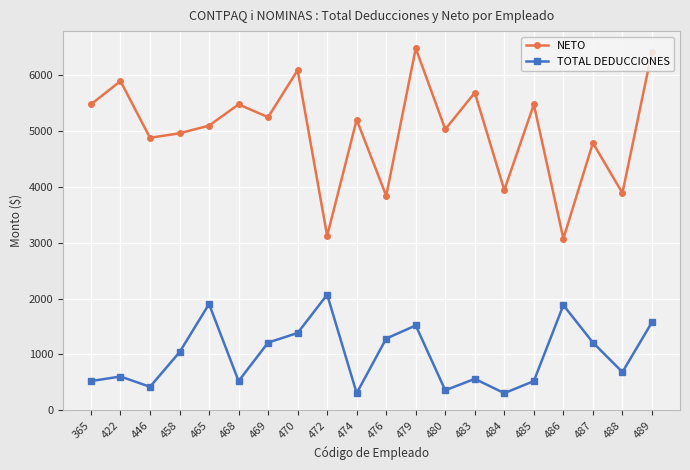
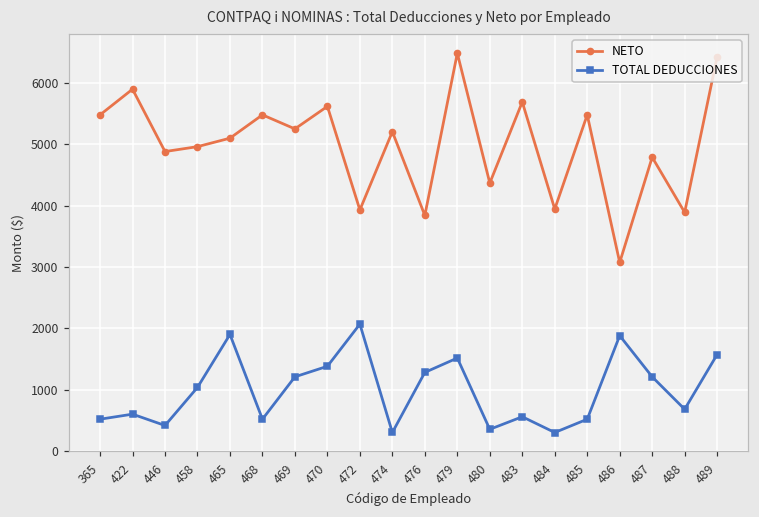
  {
    "NETO": {
      "365": 5500,
      "422": 5900,
      "446": 4900,
      "458": 5000,
      "465": 5100,
      "468": 5500,
      "469": 5200,
-     "470": 6100,
-     "472": 3100,
+     "470": 5600,
+     "472": 3900,
      "474": 5200,
      "476": 3800,
      "479": 6500,
-     "480": 5000,
+     "480": 4400,
      "483": 5700,
      "484": 3900,
      "485": 5500,
      "486": 3100,
      "487": 4800,
      "488": 3900
    },
    "TOTAL DEDUCCIONES": {
      "365": 500,
      "422": 600,
      "446": 400,
      "458": 1000,
      "465": 1900,
      "468": 500,
      "469": 1200,
      "470": 1400,
      "472": 2100,
      "474": 300,
      "476": 1300,
      "479": 1500,
      "480": 400,
      "483": 600,
      "484": 300,
      "485": 500,
      "486": 1900,
      "487": 1200,
      "488": 700,
      "489": 1600
    }
  }
